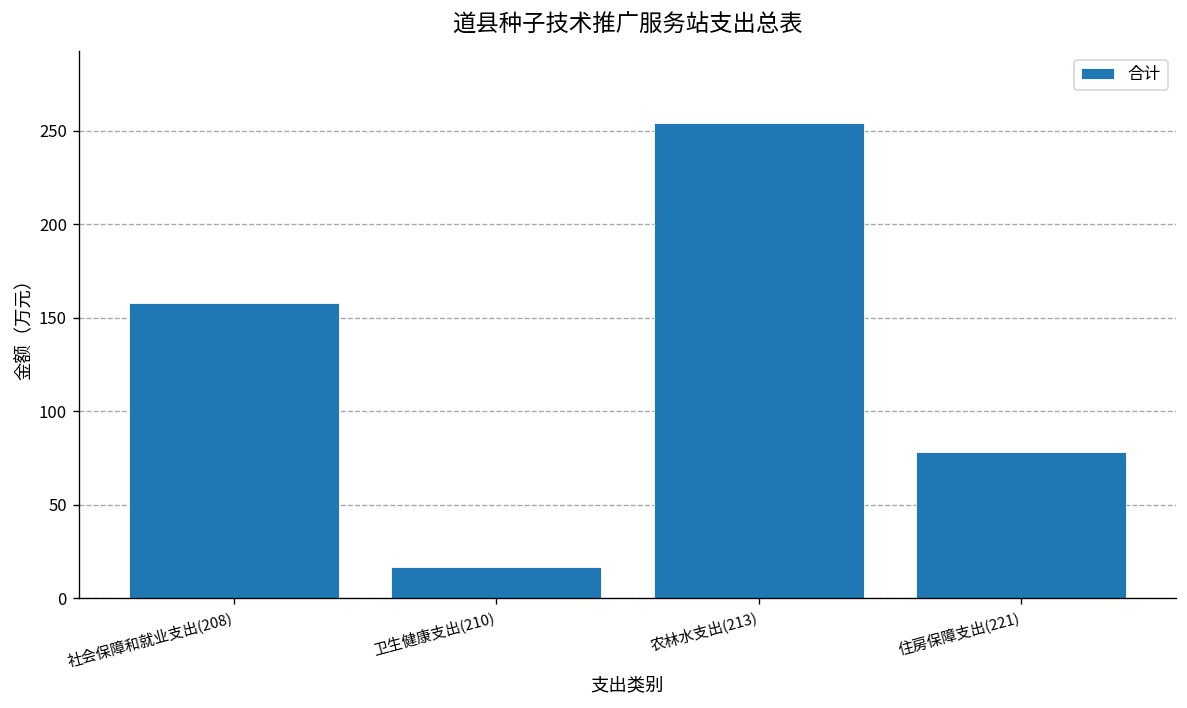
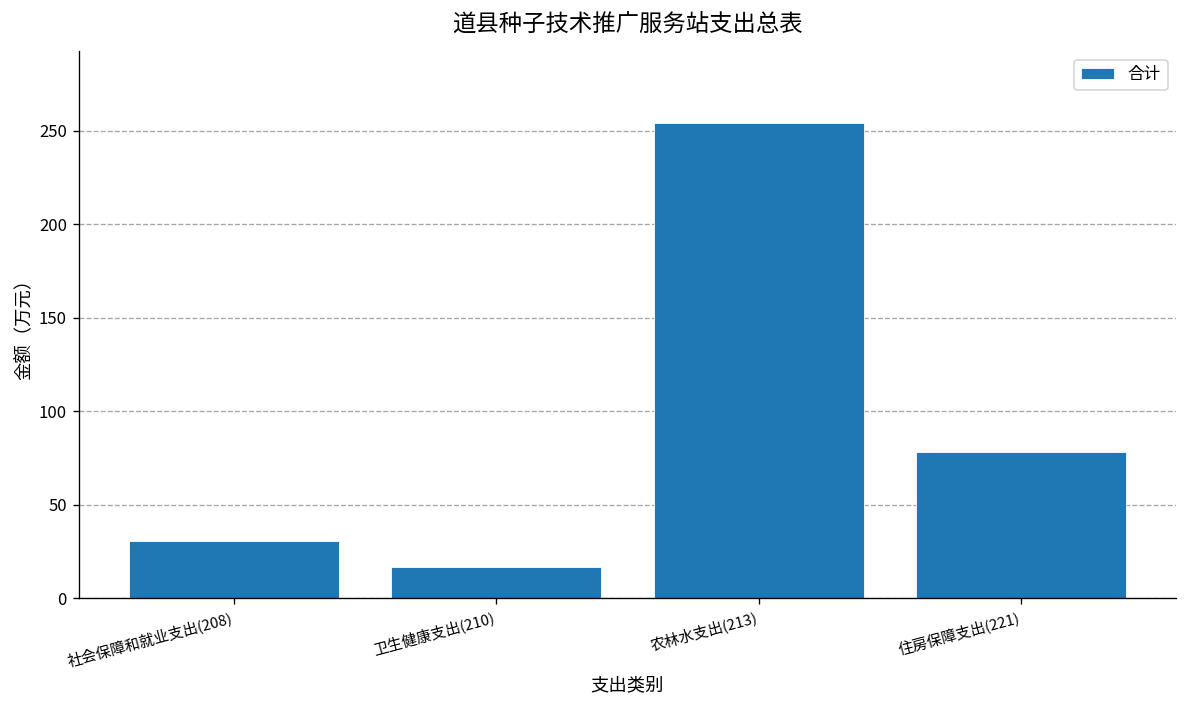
  {
-   "社会保障和就业支出(208)": 158,
+   "社会保障和就业支出(208)": 31,
    "卫生健康支出(210)": 17,
    "农林水支出(213)": 254,
    "住房保障支出(221)": 78
  }
